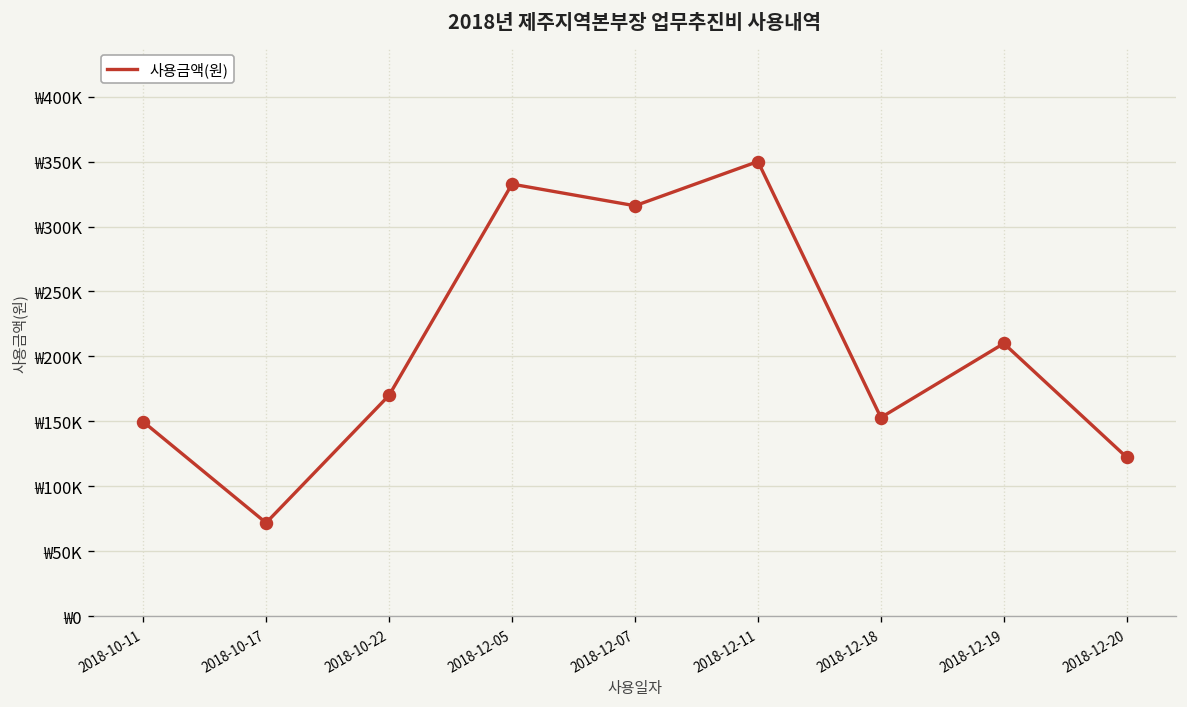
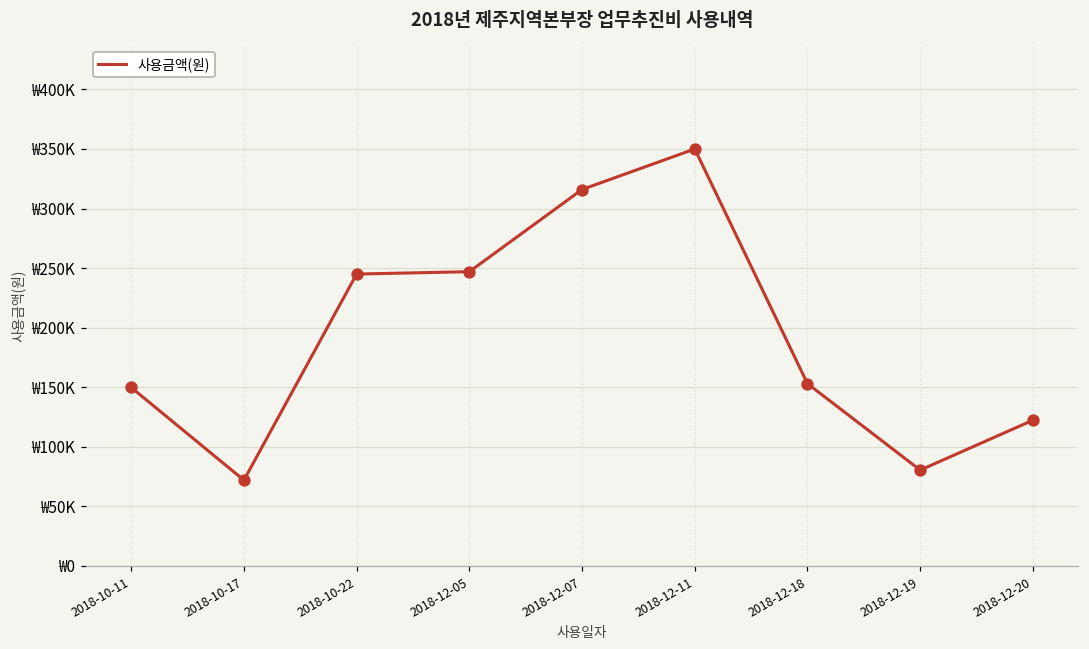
  {
    "2018-10-11": "₩150000",
    "2018-10-17": "₩72000",
-   "2018-10-22": "₩170000",
-   "2018-12-05": "₩333000",
+   "2018-10-22": "₩245000",
+   "2018-12-05": "₩247000",
    "2018-12-07": "₩316000",
    "2018-12-11": "₩350000",
    "2018-12-18": "₩153000",
-   "2018-12-19": "₩210000",
+   "2018-12-19": "₩80000",
    "2018-12-20": "₩122000"
  }
